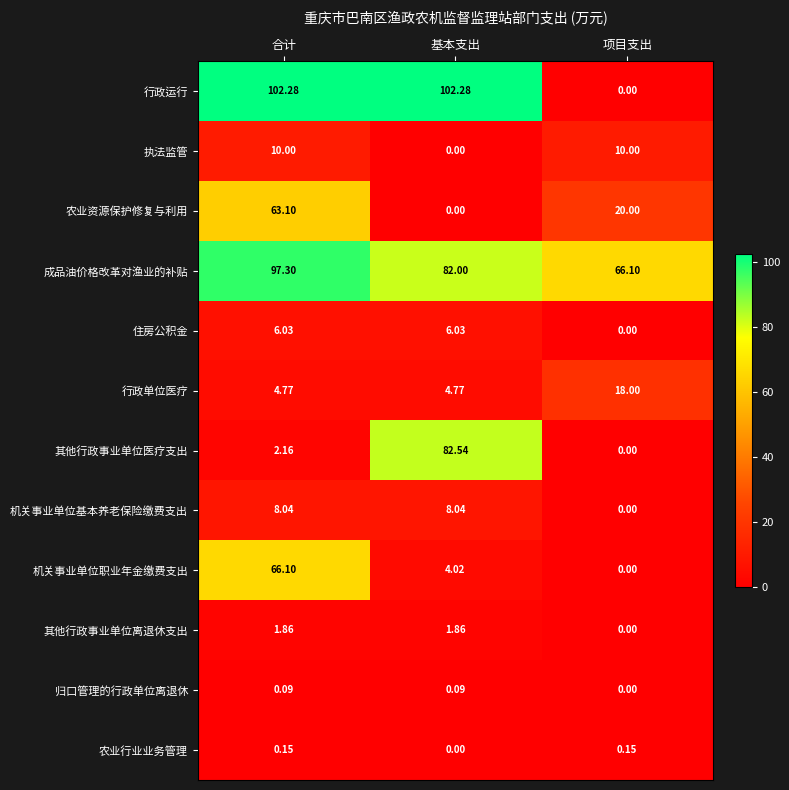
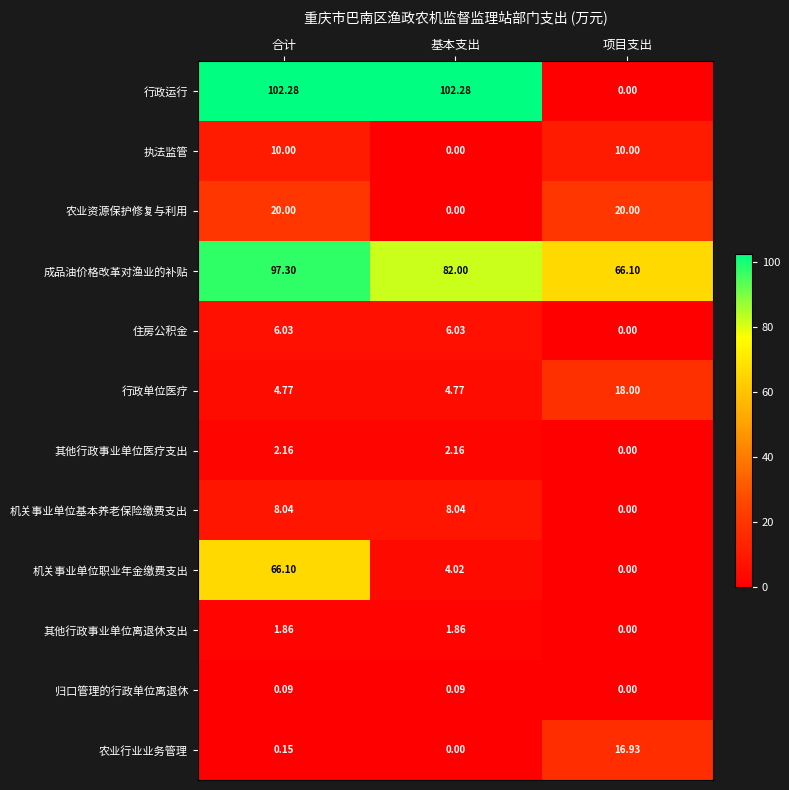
  {
    "行政运行": {
      "合计": 102.28,
      "基本支出": 102.28,
      "项目支出": 0.00
    },
    "执法监管": {
      "合计": 10.00,
      "基本支出": 0.00,
      "项目支出": 10.00
    },
    "农业资源保护修复与利用": {
-     "合计": 63.10,
+     "合计": 20.00,
      "基本支出": 0.00,
      "项目支出": 20.00
    },
    "成品油价格改革对渔业的补贴": {
      "合计": 97.30,
      "基本支出": 82.00,
      "项目支出": 66.10
    },
    "住房公积金": {
      "合计": 6.03,
      "基本支出": 6.03,
      "项目支出": 0.00
    },
    "行政单位医疗": {
      "合计": 4.77,
      "基本支出": 4.77,
      "项目支出": 18.00
    },
    "其他行政事业单位医疗支出": {
      "合计": 2.16,
-     "基本支出": 82.54,
+     "基本支出": 2.16,
      "项目支出": 0.00
    },
    "机关事业单位基本养老保险缴费支出": {
      "合计": 8.04,
      "基本支出": 8.04,
      "项目支出": 0.00
    },
    "机关事业单位职业年金缴费支出": {
      "合计": 66.10,
      "基本支出": 4.02,
      "项目支出": 0.00
    },
    "其他行政事业单位离退休支出": {
      "合计": 1.86,
      "基本支出": 1.86,
      "项目支出": 0.00
    },
    "归口管理的行政单位离退休": {
      "合计": 0.09,
      "基本支出": 0.09,
      "项目支出": 0.00
    },
    "农业行业业务管理": {
      "合计": 0.15,
      "基本支出": 0.00,
-     "项目支出": 0.15
+     "项目支出": 16.93
    }
  }
